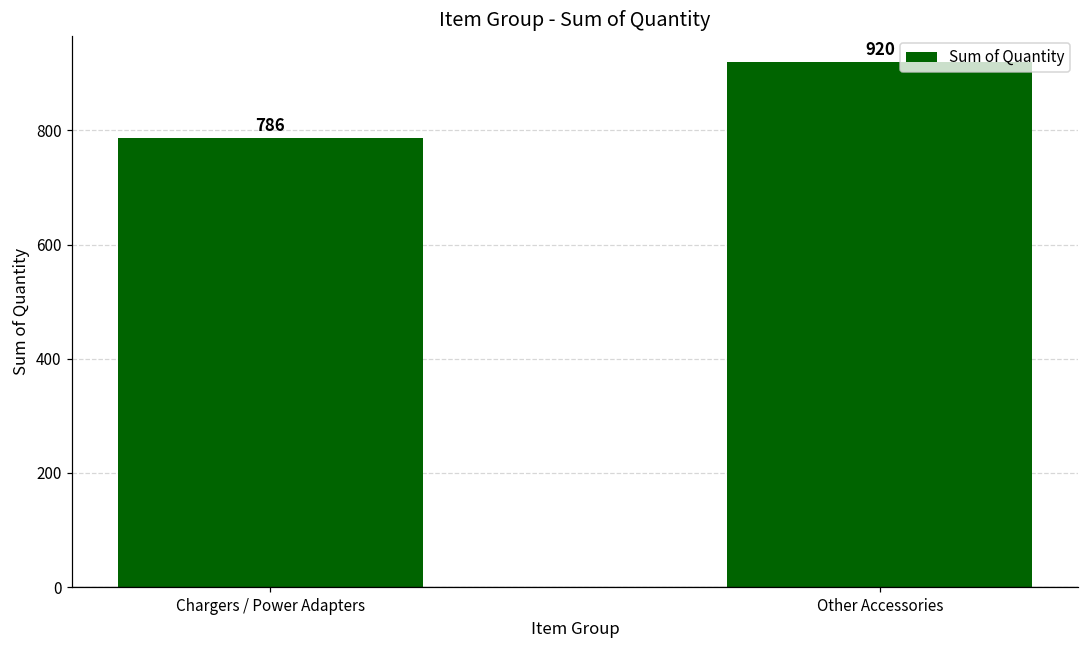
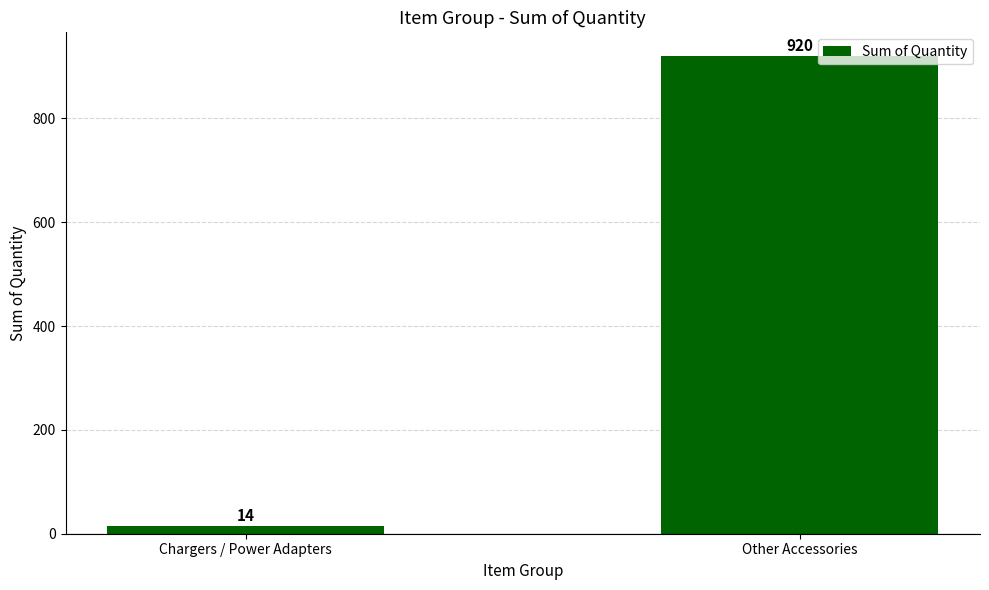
  {
-   "Chargers / Power Adapters": 786,
+   "Chargers / Power Adapters": 14,
    "Other Accessories": 920
  }
